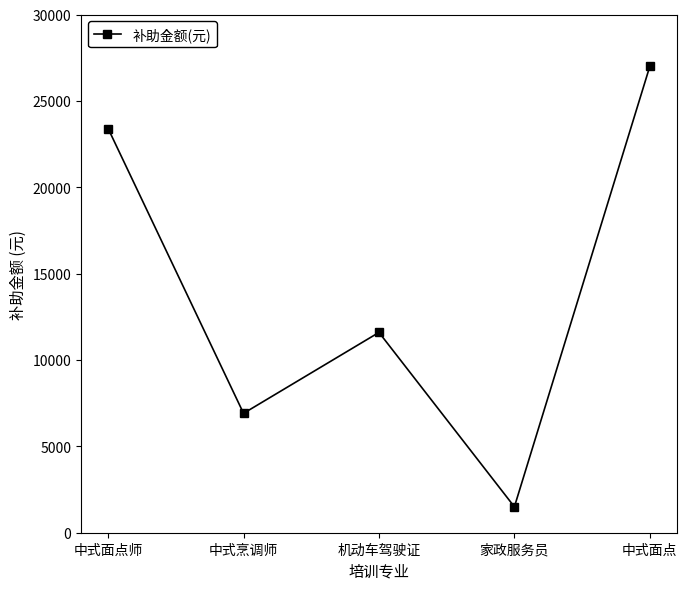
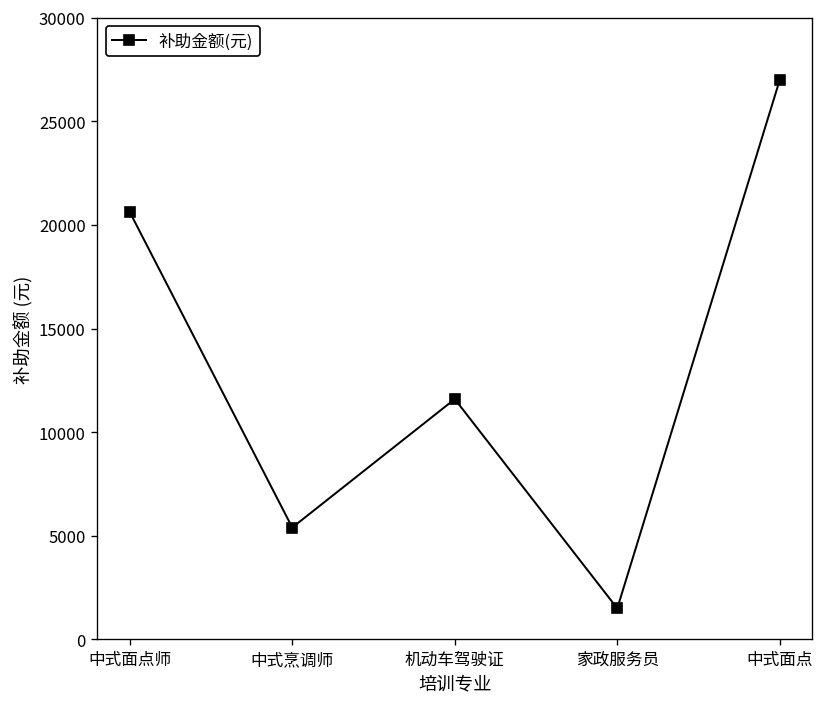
  {
-   "中式面点师": 23400,
-   "中式烹调师": 6900,
+   "中式面点师": 20600,
+   "中式烹调师": 5400,
    "机动车驾驶证": 11600,
    "家政服务员": 1500,
    "中式面点": 27000
  }
